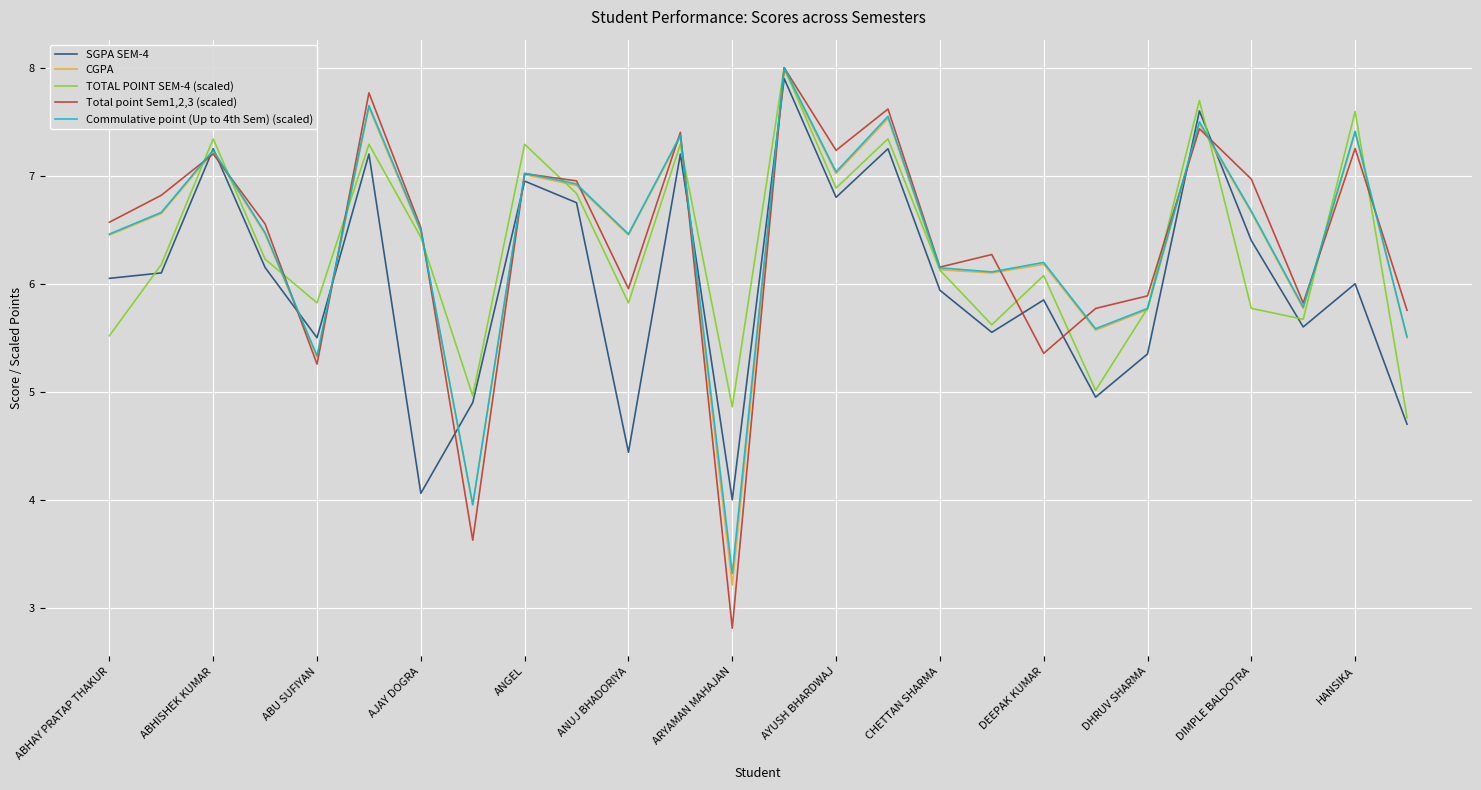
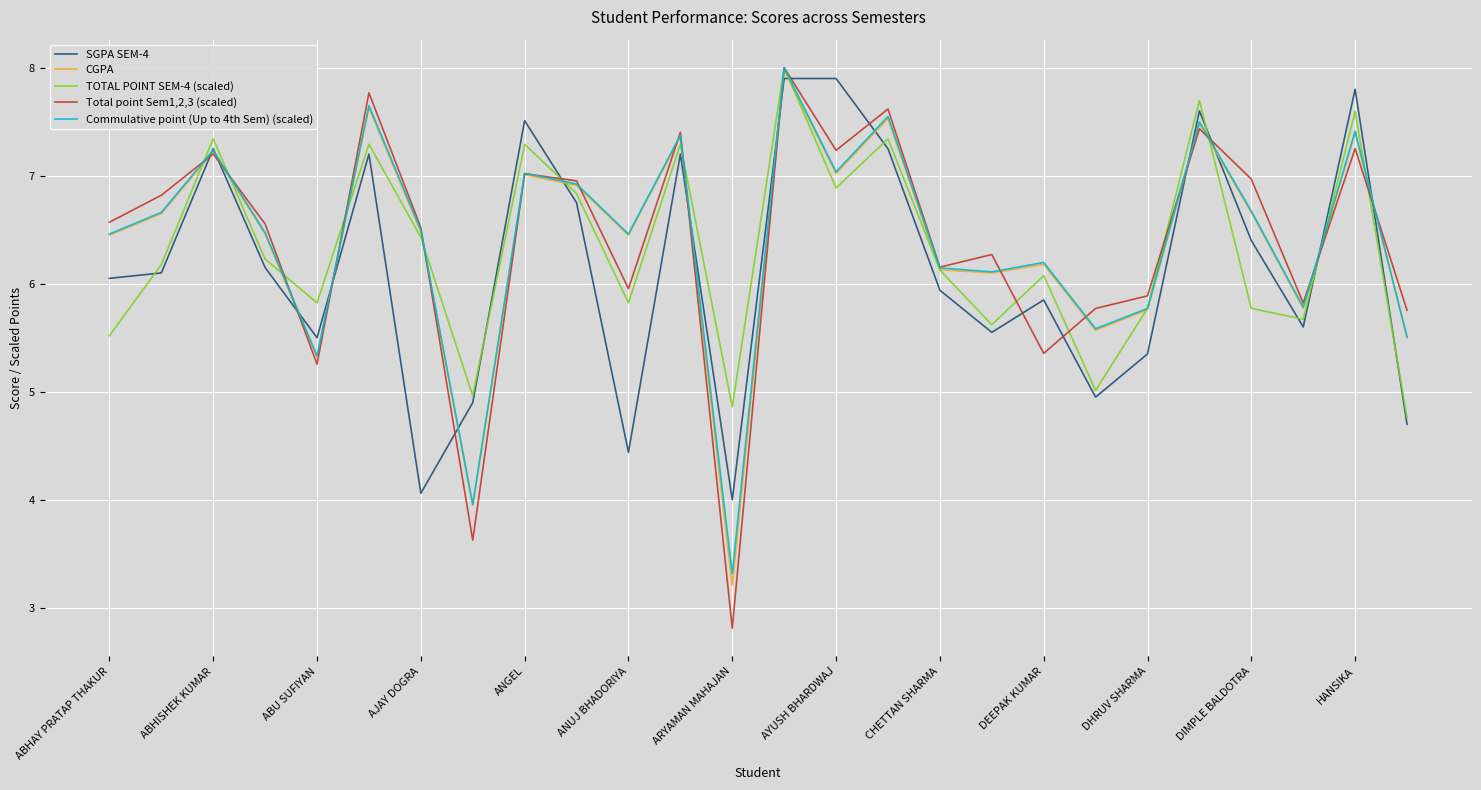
  {
    "SGPA SEM-4": {
      "ABHAY PRATAP THAKUR": 6.05,
      "ABU SUFIYAN": 5.50,
      "AJAY DOGRA": 4.06,
-     "ANGEL": 6.95,
+     "ANGEL": 7.51,
      "ANUJ BHADORIYA": 4.44,
      "ARYAMAN MAHAJAN": 4.00,
-     "AYUSH BHARDWAJ": 6.8,
+     "AYUSH BHARDWAJ": 7.9,
      "CHETTAN SHARMA": 5.94,
      "DEEPAK KUMAR": 5.85,
      "DHRUV SHARMA": 5.35,
      "DIMPLE BALDOTRA": 6.40,
-     "HANSIKA": 6.0
+     "HANSIKA": 7.8
    },
    "CGPA": {
      "ARYAMAN MAHAJAN": 3.21
    },
    "TOTAL POINT SEM-4 (scaled)": {
      "ABHAY PRATAP THAKUR": 5.52,
      "ABHISHEK KUMAR": 7.34,
      "ABU SUFIYAN": 5.82,
      "AJAY DOGRA": 6.43,
      "ANGEL": 7.29,
      "ANUJ BHADORIYA": 5.82,
      "ARYAMAN MAHAJAN": 4.86,
      "AYUSH BHARDWAJ": 6.89,
      "DEEPAK KUMAR": 6.08,
      "DIMPLE BALDOTRA": 5.77,
      "HANSIKA": 7.59
    },
    "Total point Sem1,2,3 (scaled)": {
      "ABHAY PRATAP THAKUR": 6.57,
      "ABU SUFIYAN": 5.26,
      "ANUJ BHADORIYA": 5.95,
      "ARYAMAN MAHAJAN": 2.81,
      "AYUSH BHARDWAJ": 7.23,
      "DEEPAK KUMAR": 5.36,
      "DHRUV SHARMA": 5.89,
      "DIMPLE BALDOTRA": 6.97,
      "HANSIKA": 7.25
    },
    "Commulative point (Up to 4th Sem) (scaled)": {
      "ARYAMAN MAHAJAN": 3.32
    }
  }
